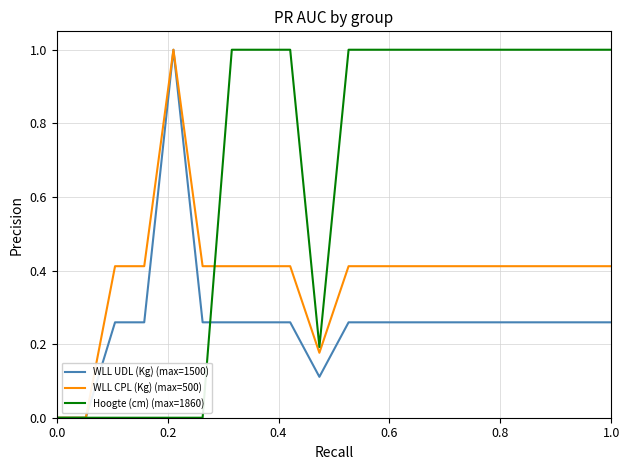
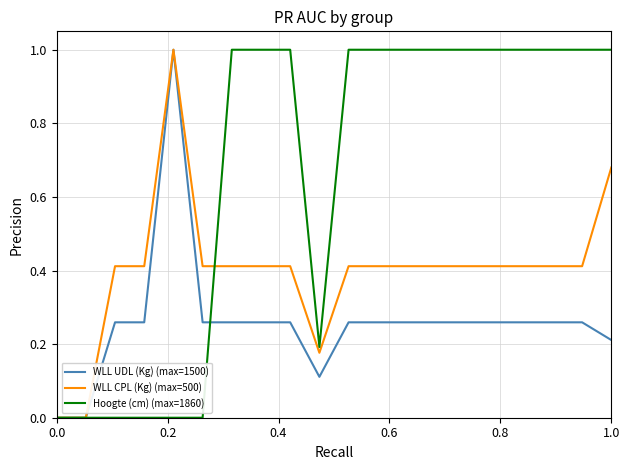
  {
    "WLL UDL (Kg) (max=1500)": {
-     "1.0": 0.26
+     "1.0": 0.21
    },
    "WLL CPL (Kg) (max=500)": {
-     "1.0": 0.41
+     "1.0": 0.68
    },
    "Hoogte (cm) (max=1860)": {
      "1.0": 1.00
    }
  }
